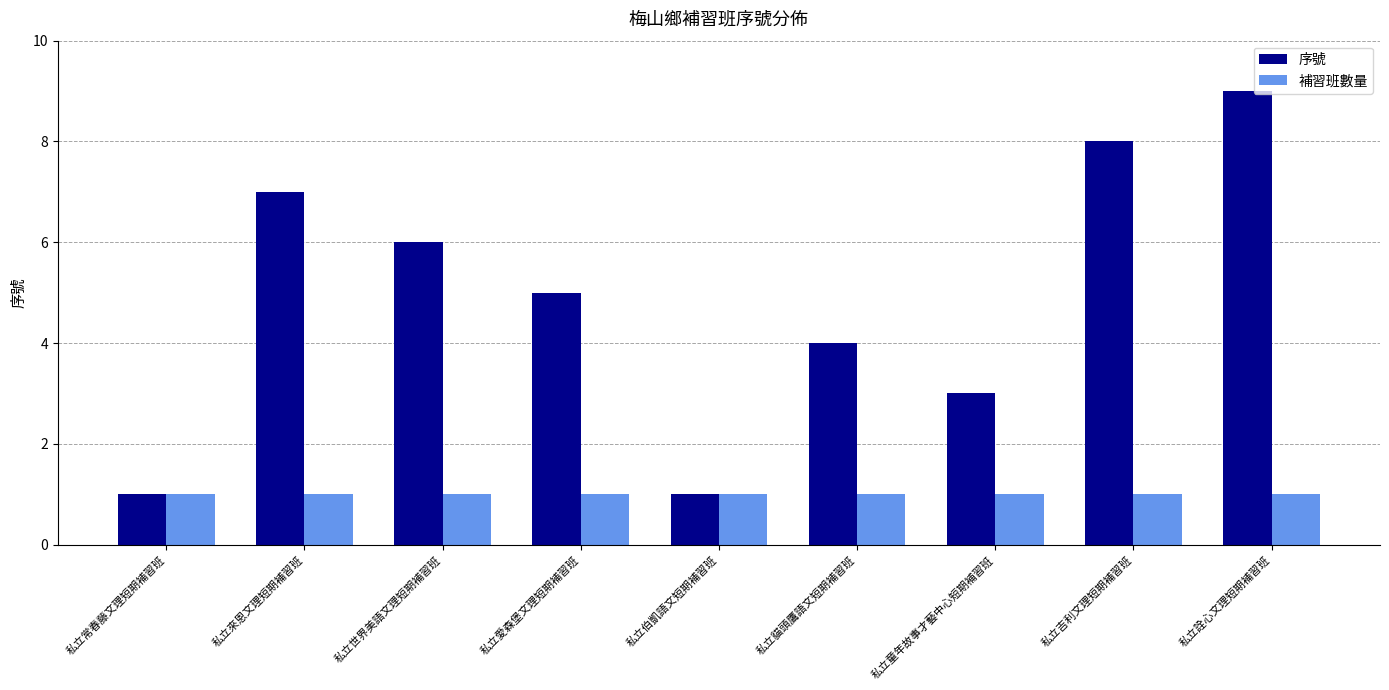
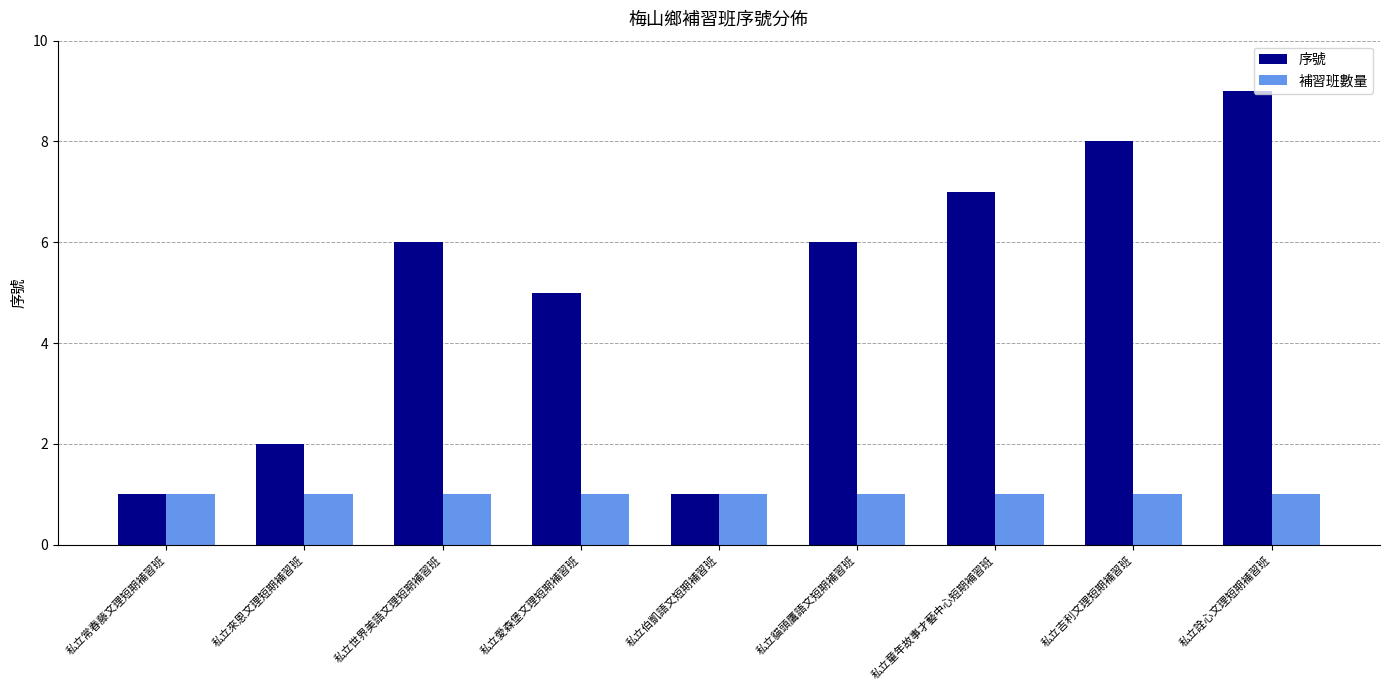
  {
    "序號": {
      "私立常春藤文理短期補習班": 1,
-     "私立來恩文理短期補習班": 7,
+     "私立來恩文理短期補習班": 2,
      "私立世界美語文理短期補習班": 6,
      "私立愛森堡文理短期補習班": 5,
      "私立伯凱語文短期補習班": 1,
-     "私立貓頭鷹語文短期補習班": 4,
-     "私立童年故事才藝中心短期補習班": 3,
+     "私立貓頭鷹語文短期補習班": 6,
+     "私立童年故事才藝中心短期補習班": 7,
      "私立吉利文理短期補習班": 8,
      "私立詮心文理短期補習班": 9
    },
    "補習班數量": {
      "私立常春藤文理短期補習班": 1,
      "私立來恩文理短期補習班": 1,
      "私立世界美語文理短期補習班": 1,
      "私立愛森堡文理短期補習班": 1,
      "私立伯凱語文短期補習班": 1,
      "私立貓頭鷹語文短期補習班": 1,
      "私立童年故事才藝中心短期補習班": 1,
      "私立吉利文理短期補習班": 1,
      "私立詮心文理短期補習班": 1
    }
  }
